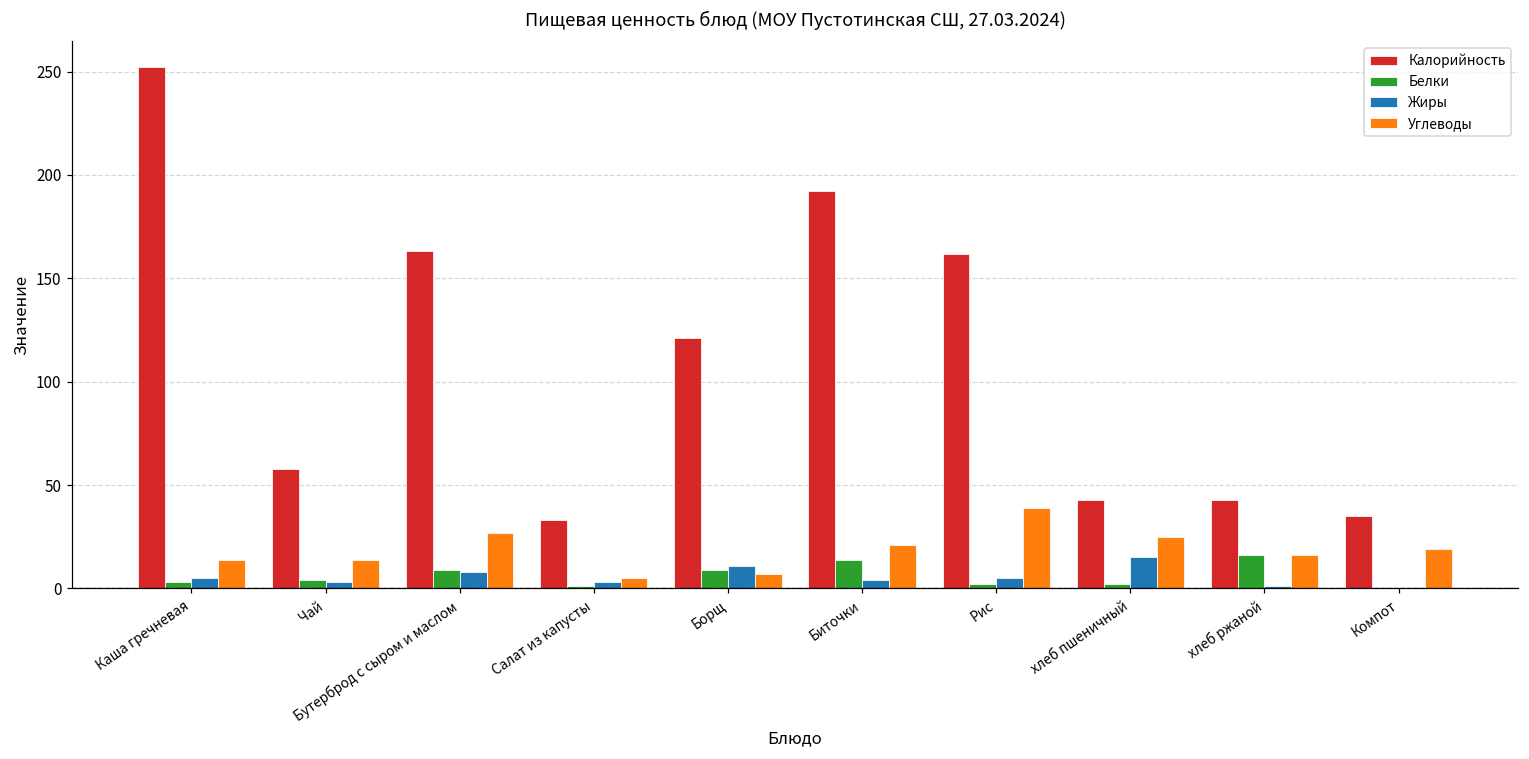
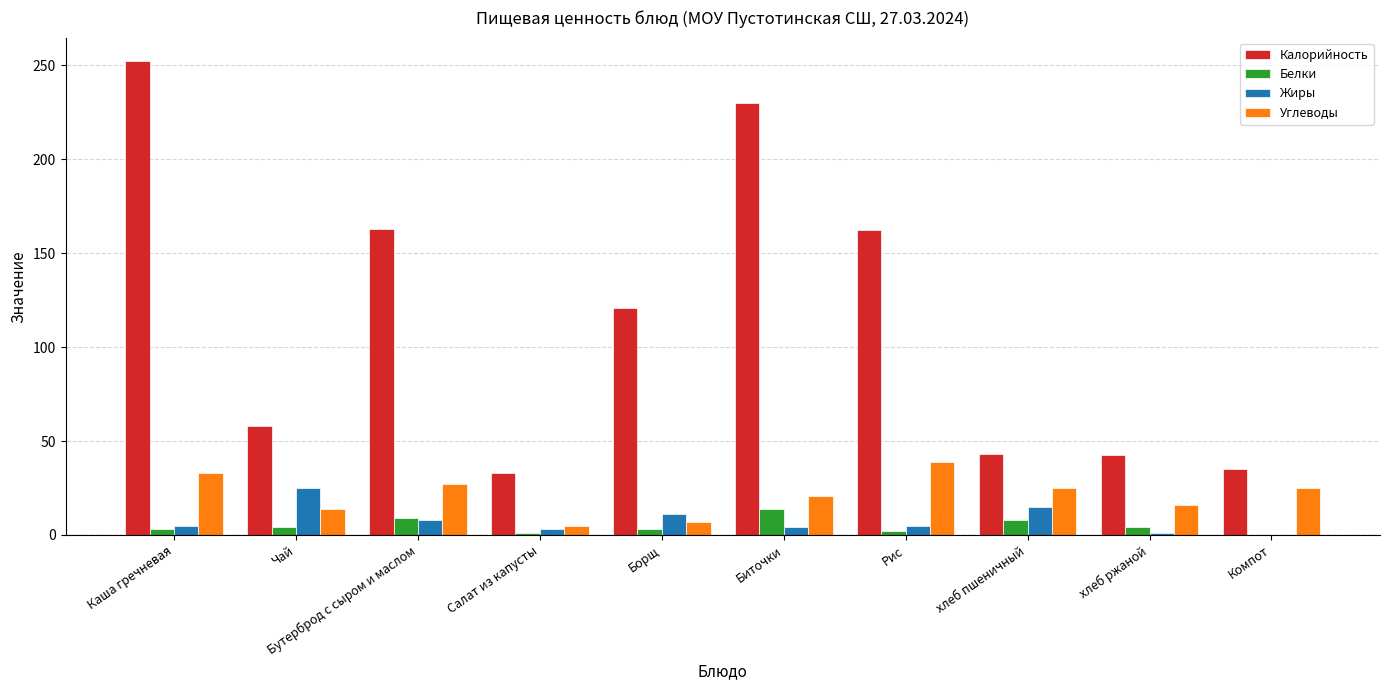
  {
    "Калорийность": {
      "Каша гречневая": 252,
      "Чай": 58,
      "Бутерброд с сыром и маслом": 163,
      "Салат из капусты": 33,
      "Борщ": 121,
-     "Биточки": 192,
+     "Биточки": 230,
      "Рис": 162,
      "хлеб пшеничный": 43,
      "хлеб ржаной": 43,
      "Компот": 35
    },
    "Белки": {
      "Каша гречневая": 3,
      "Чай": 4,
      "Бутерброд с сыром и маслом": 9,
-     "Борщ": 9,
+     "Борщ": 3,
      "Биточки": 14,
      "Рис": 2,
-     "хлеб пшеничный": 2,
-     "хлеб ржаной": 16,
+     "хлеб пшеничный": 8,
+     "хлеб ржаной": 4,
      "Компот": 0
    },
    "Жиры": {
      "Каша гречневая": 5,
-     "Чай": 3,
+     "Чай": 25,
      "Бутерброд с сыром и маслом": 8,
      "Салат из капусты": 3,
      "Борщ": 11,
      "Биточки": 4,
      "Рис": 5,
      "хлеб пшеничный": 15,
      "Компот": 0
    },
    "Углеводы": {
-     "Каша гречневая": 14,
+     "Каша гречневая": 33,
      "Чай": 14,
      "Бутерброд с сыром и маслом": 27,
      "Салат из капусты": 5,
      "Борщ": 7,
      "Биточки": 21,
      "Рис": 39,
      "хлеб пшеничный": 25,
      "хлеб ржаной": 16,
-     "Компот": 19
+     "Компот": 25
    }
  }
